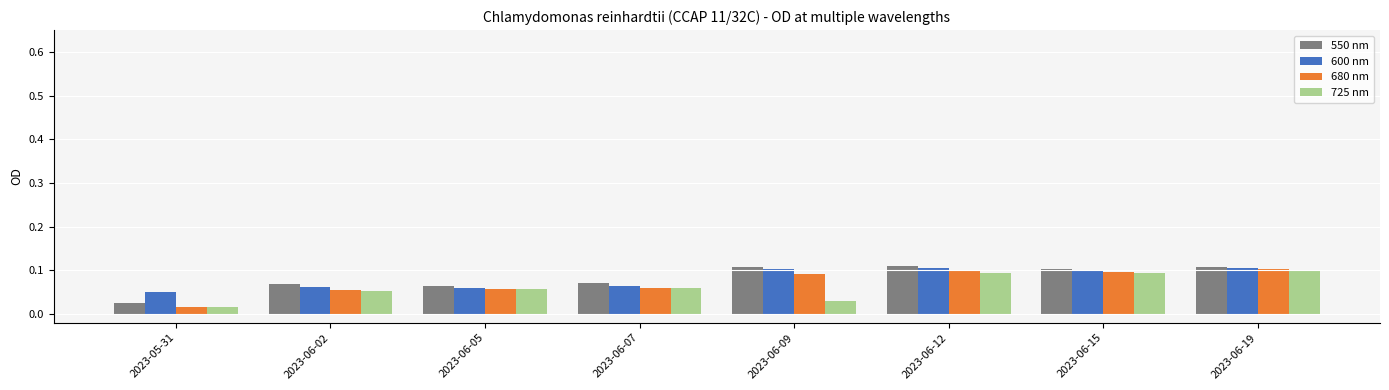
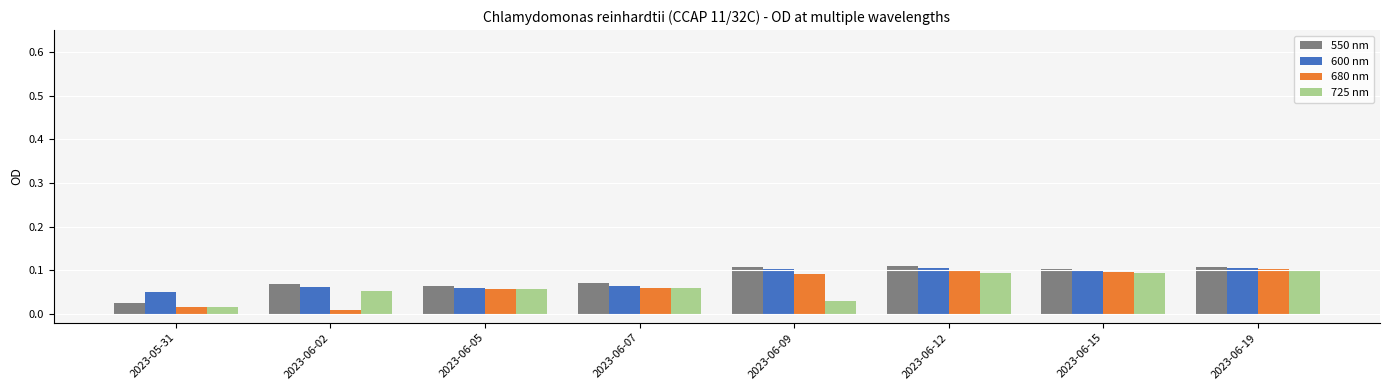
  {
    "550 nm": {
      "2023-05-31": 0.03,
      "2023-06-02": 0.07,
      "2023-06-05": 0.06,
      "2023-06-07": 0.07,
      "2023-06-09": 0.11,
      "2023-06-12": 0.11,
      "2023-06-15": 0.10,
      "2023-06-19": 0.11
    },
    "600 nm": {
      "2023-05-31": 0.05,
      "2023-06-02": 0.06,
      "2023-06-05": 0.06,
      "2023-06-07": 0.07,
      "2023-06-09": 0.10,
      "2023-06-12": 0.11,
      "2023-06-15": 0.10,
      "2023-06-19": 0.11
    },
    "680 nm": {
      "2023-05-31": 0.02,
-     "2023-06-02": 0.06,
+     "2023-06-02": 0.01,
      "2023-06-05": 0.06,
      "2023-06-07": 0.06,
      "2023-06-09": 0.09,
      "2023-06-12": 0.10,
      "2023-06-15": 0.10,
      "2023-06-19": 0.10
    },
    "725 nm": {
      "2023-05-31": 0.02,
      "2023-06-02": 0.05,
      "2023-06-05": 0.06,
      "2023-06-07": 0.06,
      "2023-06-09": 0.03,
      "2023-06-12": 0.09,
      "2023-06-15": 0.09,
      "2023-06-19": 0.10
    }
  }
